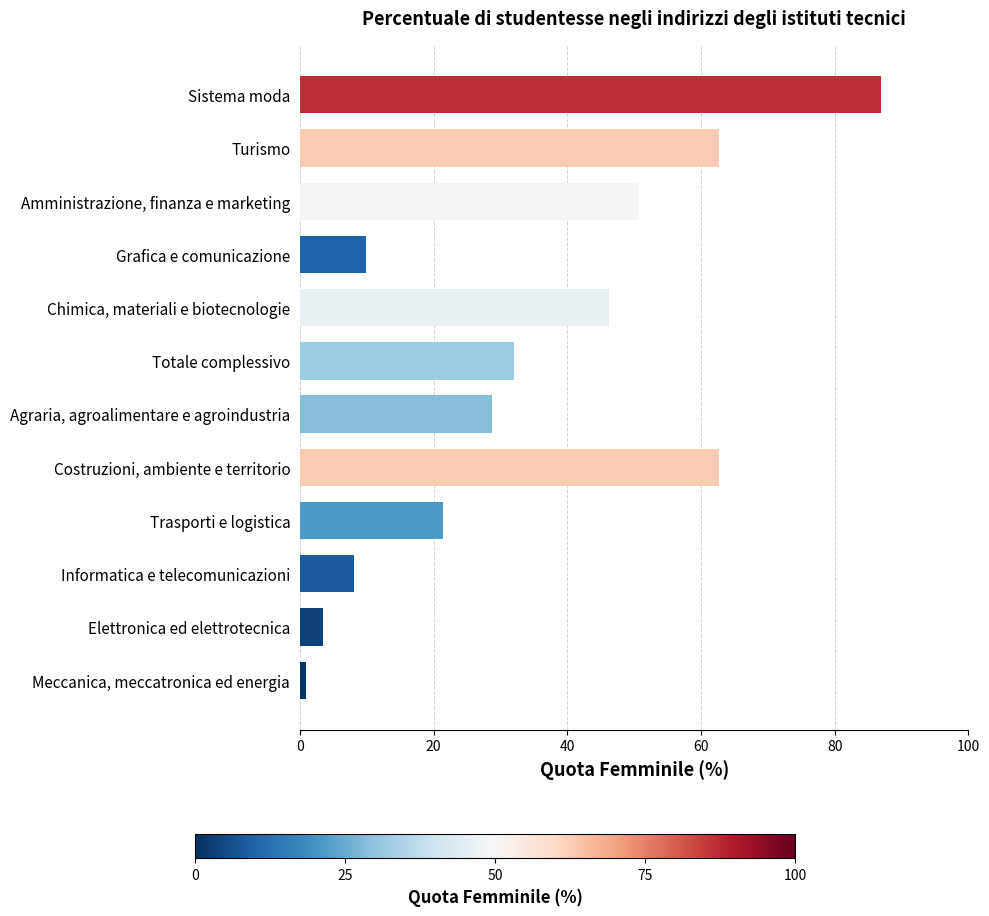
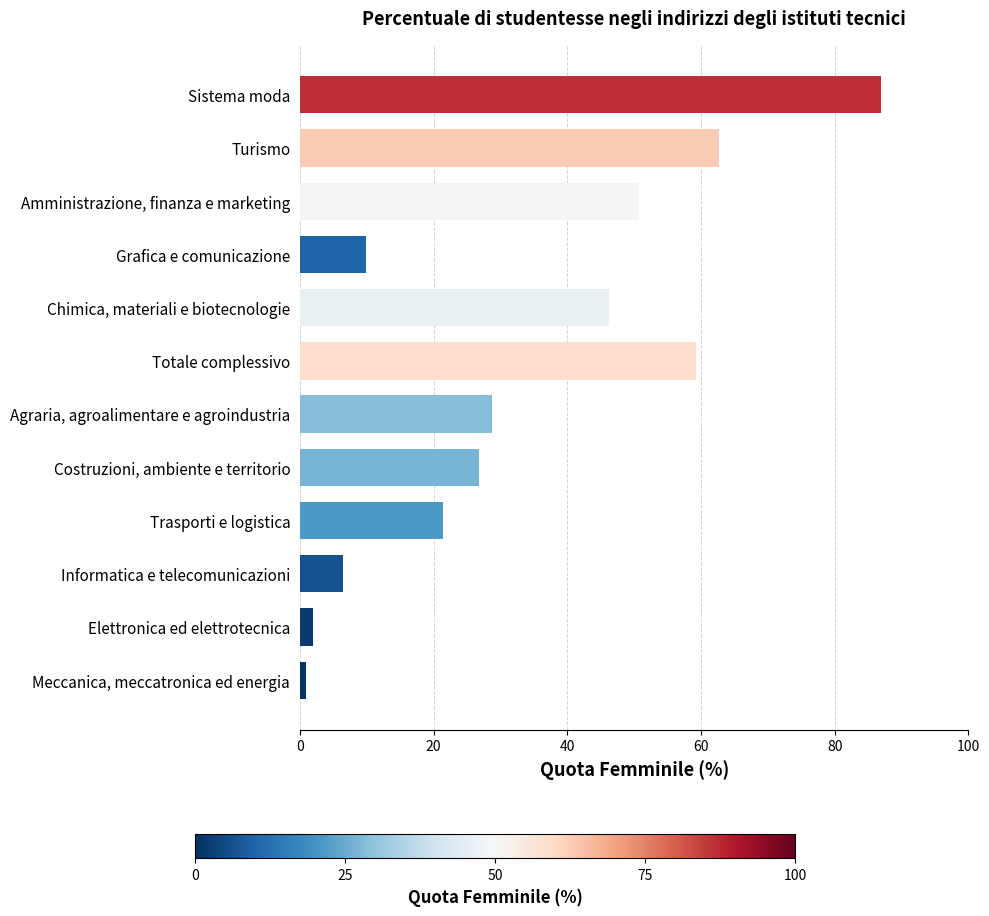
  {
    "Sistema moda": 87,
    "Turismo": 63,
    "Amministrazione, finanza e marketing": 51,
    "Grafica e comunicazione": 10,
    "Chimica, materiali e biotecnologie": 46,
-   "Totale complessivo": 32,
+   "Totale complessivo": 59,
    "Agraria, agroalimentare e agroindustria": 29,
-   "Costruzioni, ambiente e territorio": 63,
+   "Costruzioni, ambiente e territorio": 27,
    "Trasporti e logistica": 21,
-   "Informatica e telecomunicazioni": 8,
-   "Elettronica ed elettrotecnica": 3,
+   "Informatica e telecomunicazioni": 6,
+   "Elettronica ed elettrotecnica": 2,
    "Meccanica, meccatronica ed energia": 1
  }
